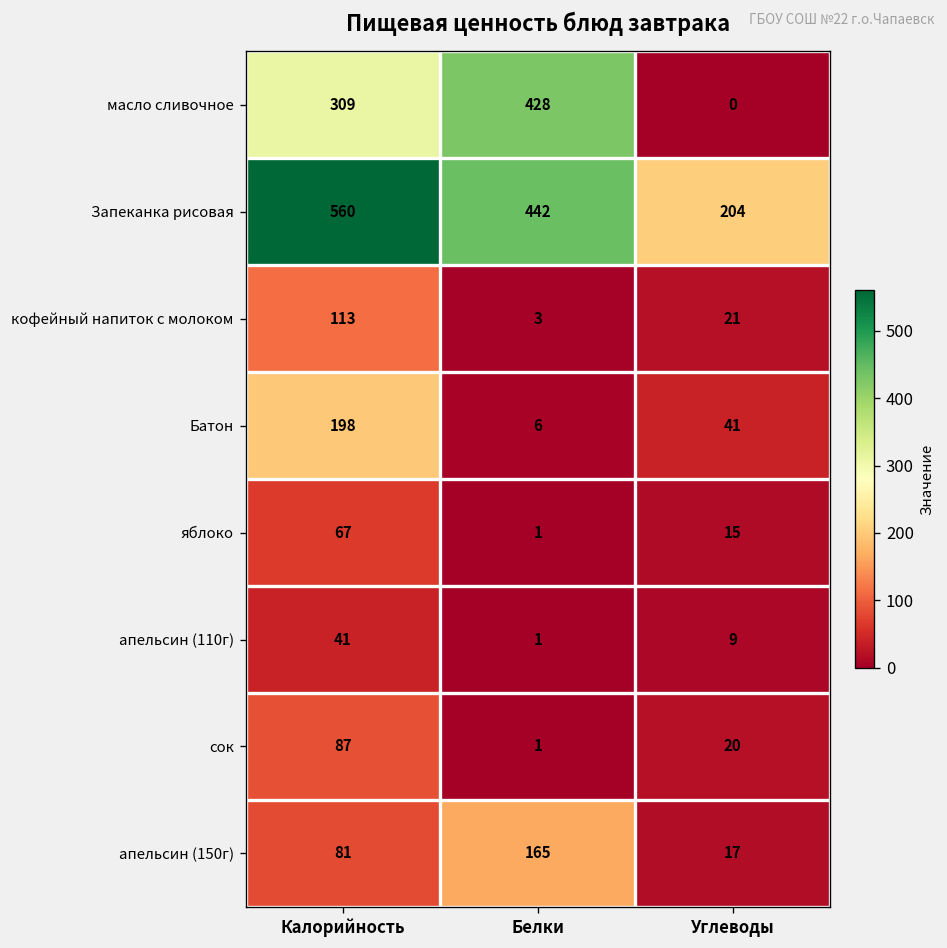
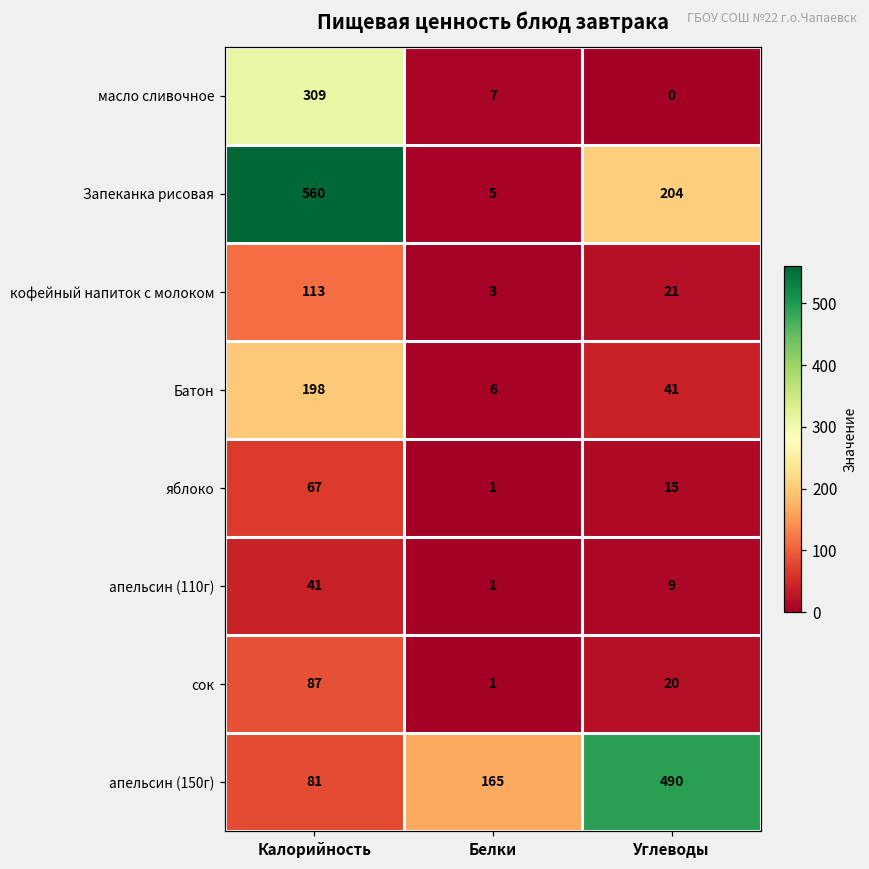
  {
    "масло сливочное": {
      "Калорийность": 309,
-     "Белки": 428,
+     "Белки": 7,
      "Углеводы": 0
    },
    "Запеканка рисовая": {
      "Калорийность": 560,
-     "Белки": 442,
+     "Белки": 5,
      "Углеводы": 204
    },
    "кофейный напиток с молоком": {
      "Калорийность": 113,
      "Белки": 3,
      "Углеводы": 21
    },
    "Батон": {
      "Калорийность": 198,
      "Белки": 6,
      "Углеводы": 41
    },
    "яблоко": {
      "Калорийность": 67,
      "Белки": 1,
      "Углеводы": 15
    },
    "апельсин (110г)": {
      "Калорийность": 41,
      "Белки": 1,
      "Углеводы": 9
    },
    "сок": {
      "Калорийность": 87,
      "Белки": 1,
      "Углеводы": 20
    },
    "апельсин (150г)": {
      "Калорийность": 81,
      "Белки": 165,
-     "Углеводы": 17
+     "Углеводы": 490
    }
  }
